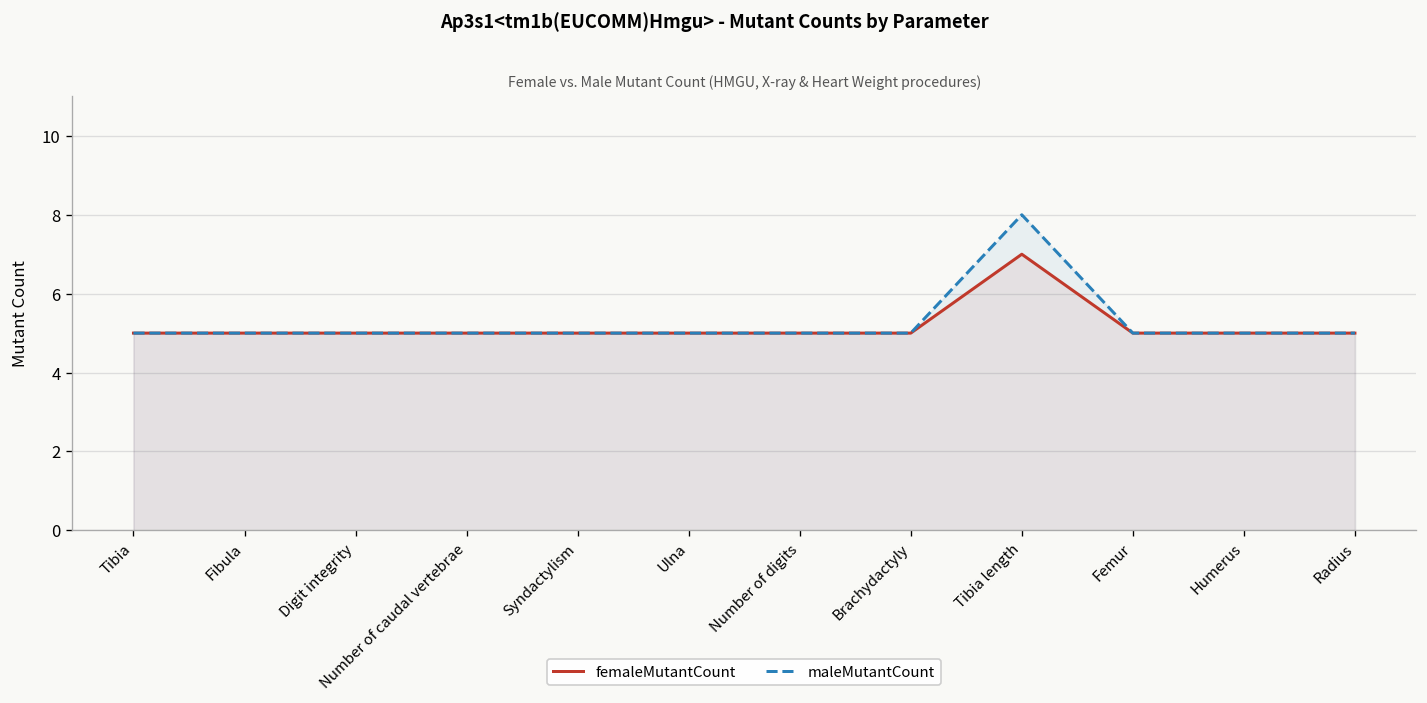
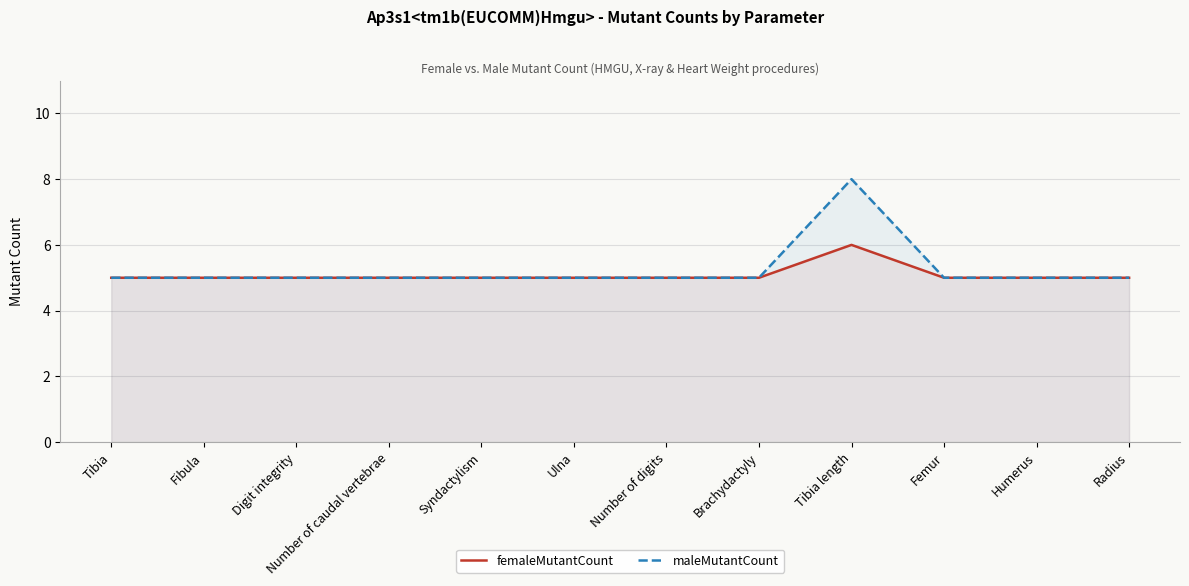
  {
    "femaleMutantCount": {
-     "Tibia length": 7
+     "Tibia length": 6
    },
    "maleMutantCount": {
      "Tibia length": 8
    }
  }
